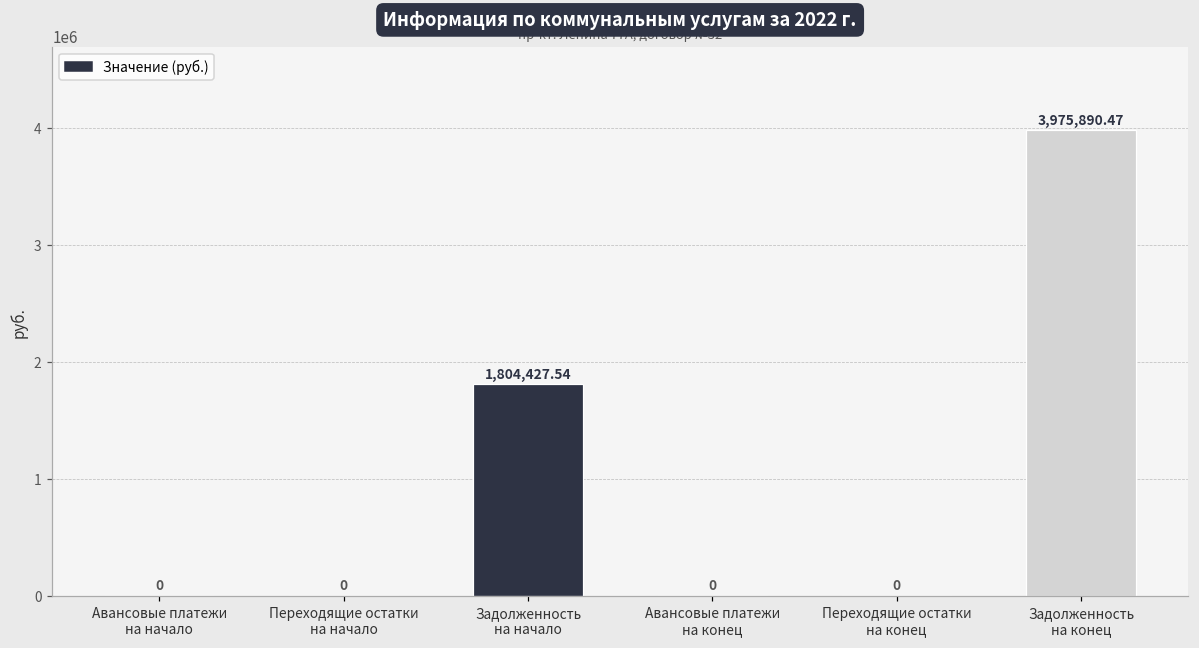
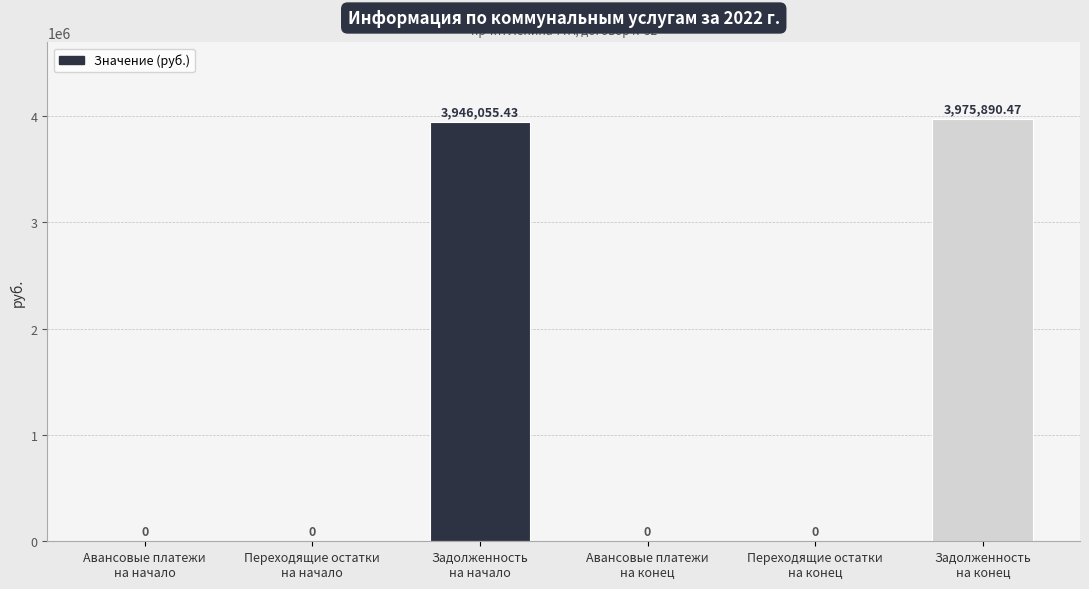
  {
    "Авансовые платежи на начало": "0",
    "Переходящие остатки на начало": "0",
-   "Задолженность на начало": "1,804,427.54",
+   "Задолженность на начало": "3,946,055.43",
    "Авансовые платежи на конец": "0",
    "Переходящие остатки на конец": "0",
    "Задолженность на конец": "3,975,890.47"
  }
